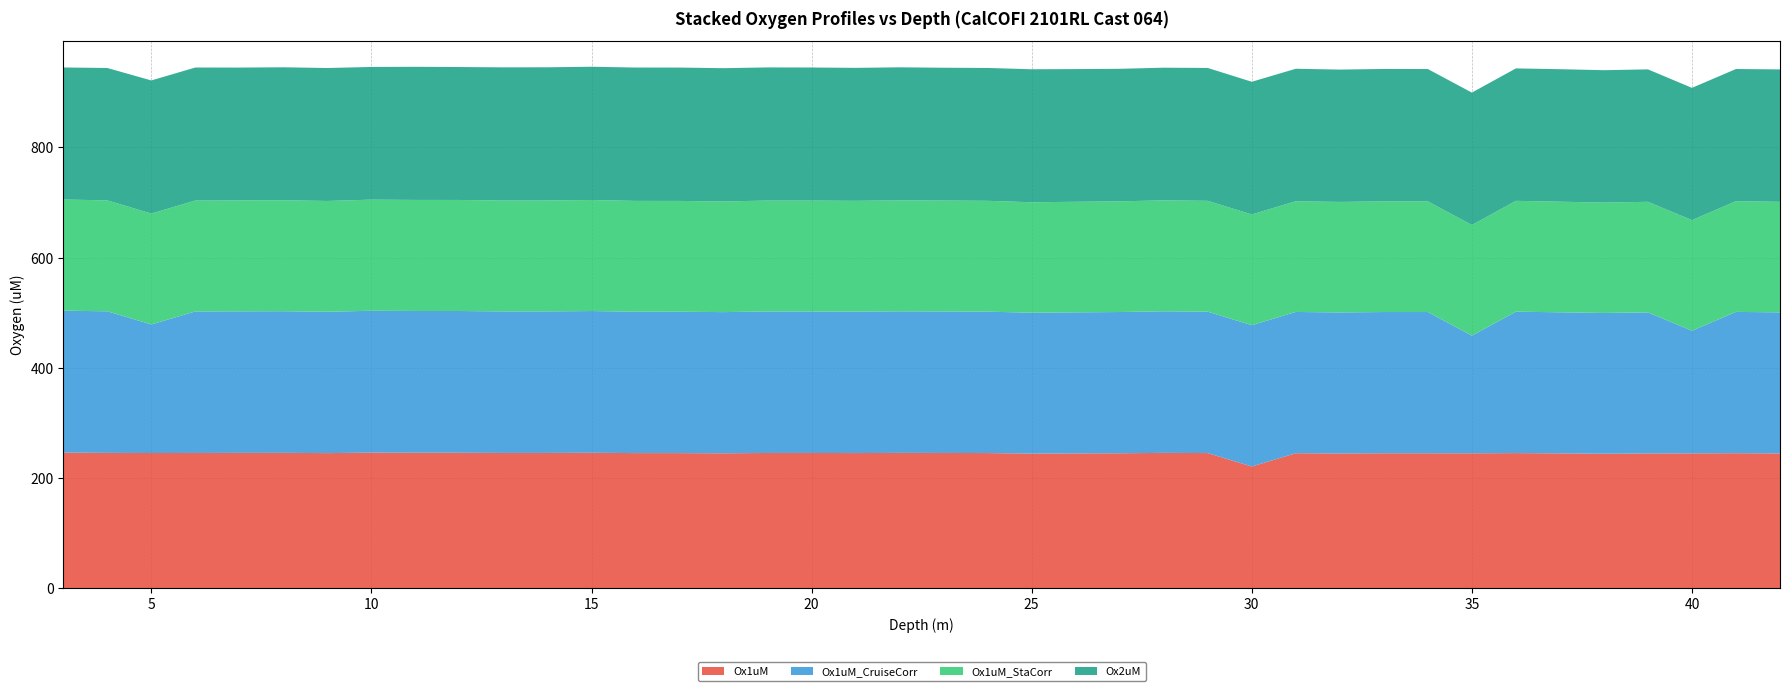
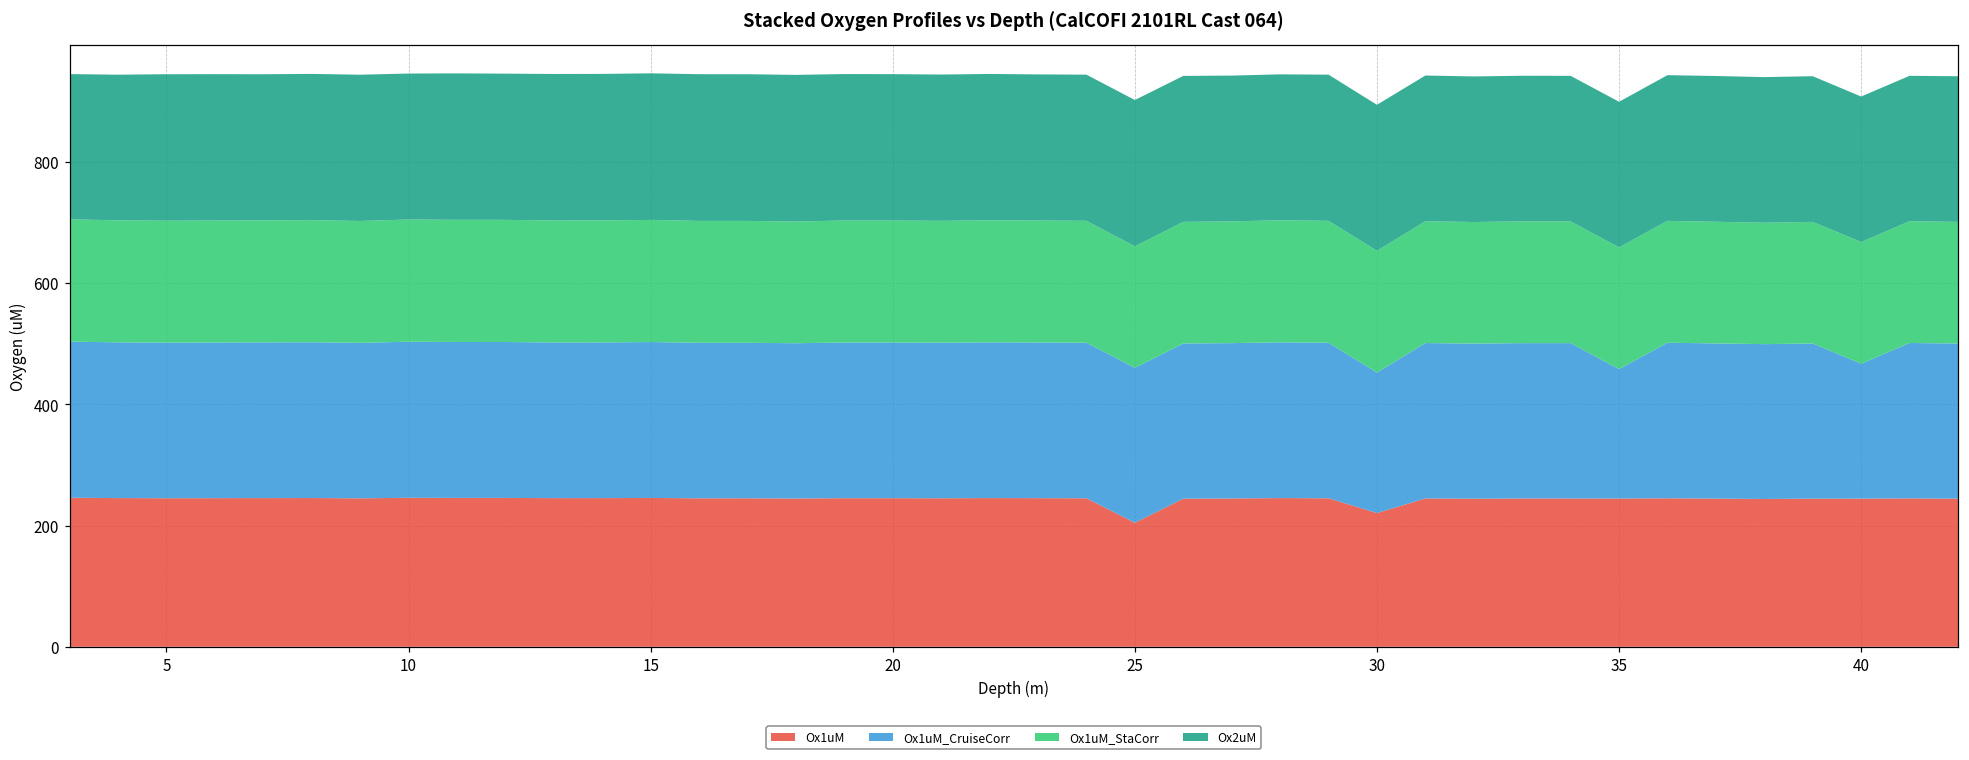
  {
    "Ox1uM": {
      "5": 250,
      "10": 250,
      "15": 250,
      "20": 250,
-     "25": 240,
+     "25": 200,
      "30": 220,
      "35": 240,
      "40": 240
    },
    "Ox1uM_CruiseCorr": {
-     "5": 230,
+     "5": 260,
      "10": 260,
      "15": 260,
      "20": 260,
      "25": 260,
-     "30": 260,
+     "30": 230,
      "35": 210,
      "40": 220
    }
  }
